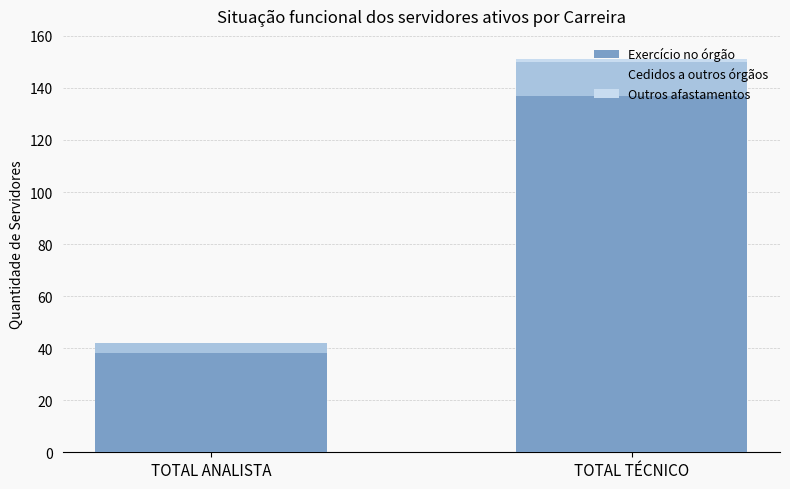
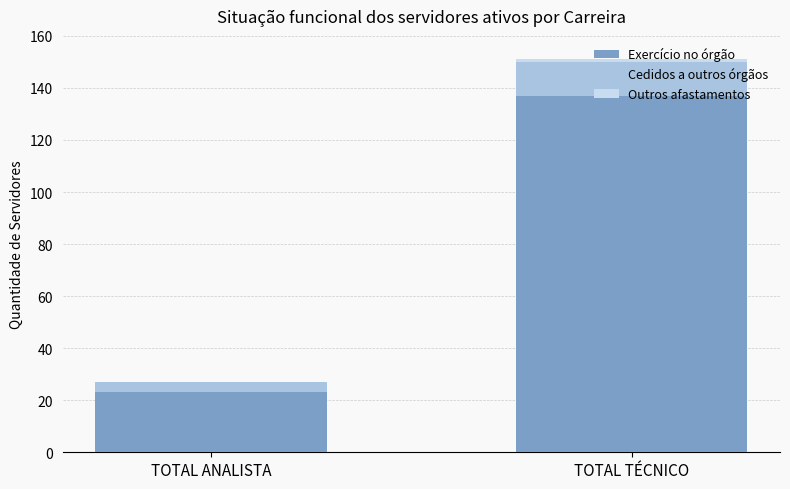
  {
    "Exercício no órgão": {
-     "TOTAL ANALISTA": 38,
+     "TOTAL ANALISTA": 23,
      "TOTAL TÉCNICO": 137
    }
  }
